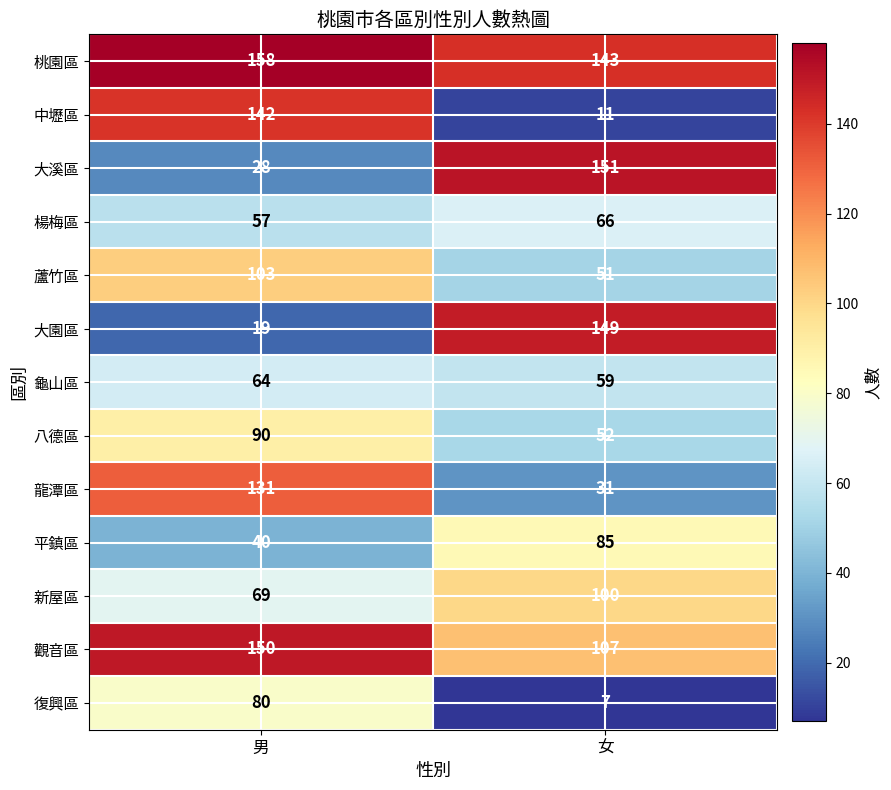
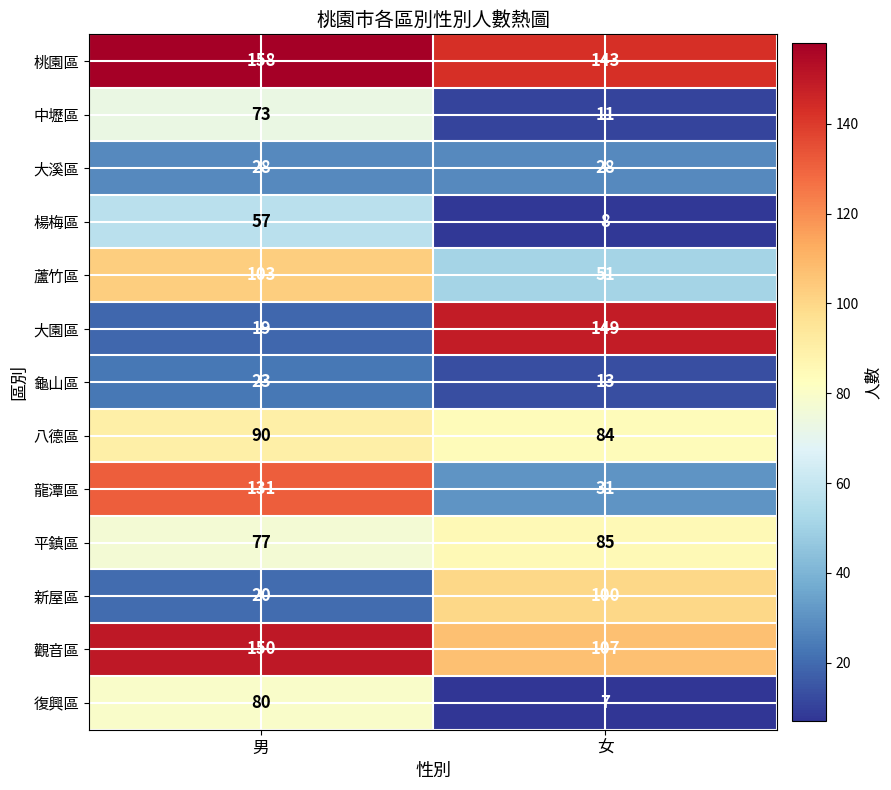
  {
    "桃園區": {
      "男": 158,
      "女": 143
    },
    "中壢區": {
-     "男": 142,
+     "男": 73,
      "女": 11
    },
    "大溪區": {
      "男": 28,
-     "女": 151
+     "女": 28
    },
    "楊梅區": {
      "男": 57,
-     "女": 66
+     "女": 8
    },
    "蘆竹區": {
      "男": 103,
      "女": 51
    },
    "大園區": {
      "男": 19,
      "女": 149
    },
    "龜山區": {
-     "男": 64,
-     "女": 59
+     "男": 23,
+     "女": 13
    },
    "八德區": {
      "男": 90,
-     "女": 52
+     "女": 84
    },
    "龍潭區": {
      "男": 131,
      "女": 31
    },
    "平鎮區": {
-     "男": 40,
+     "男": 77,
      "女": 85
    },
    "新屋區": {
-     "男": 69,
+     "男": 20,
      "女": 100
    },
    "觀音區": {
      "男": 150,
      "女": 107
    },
    "復興區": {
      "男": 80,
      "女": 7
    }
  }
